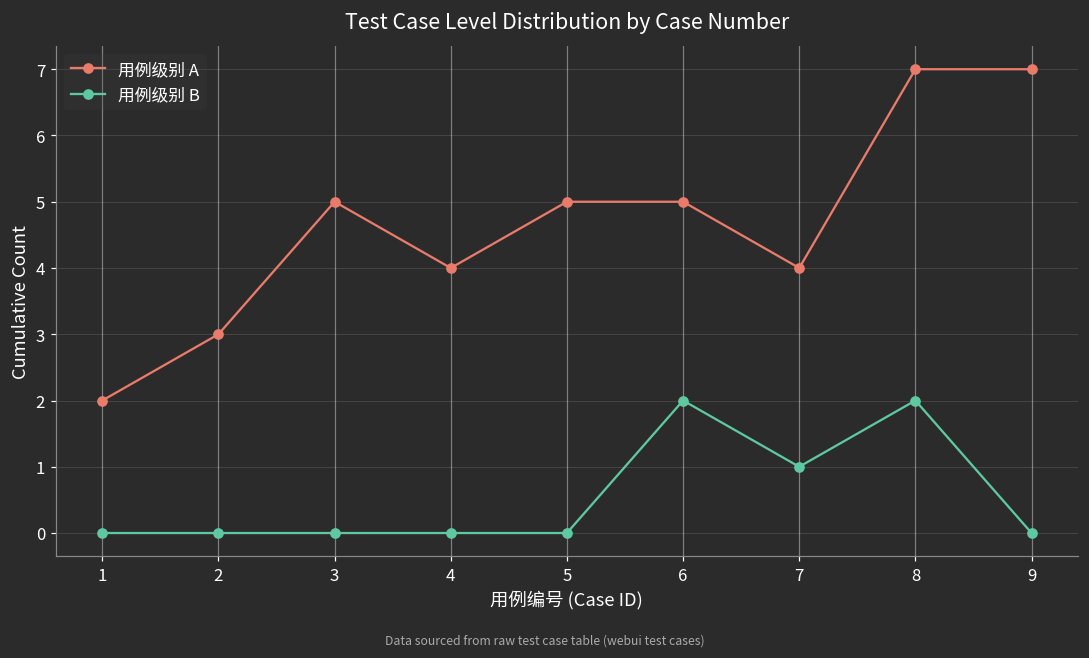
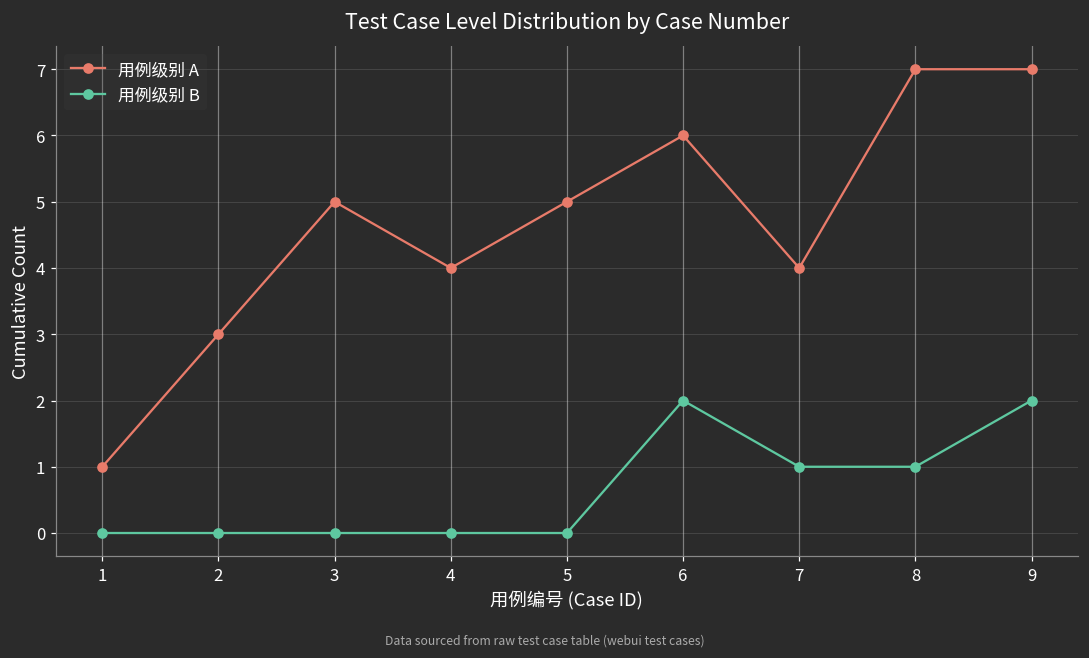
  {
    "用例级别 A": {
-     "1": 2,
+     "1": 1,
      "2": 3,
      "3": 5,
      "4": 4,
      "5": 5,
-     "6": 5,
+     "6": 6,
      "7": 4,
      "8": 7,
      "9": 7
    },
    "用例级别 B": {
      "1": 0,
      "2": 0,
      "3": 0,
      "4": 0,
      "5": 0,
      "6": 2,
      "7": 1,
-     "8": 2,
-     "9": 0
+     "8": 1,
+     "9": 2
    }
  }
